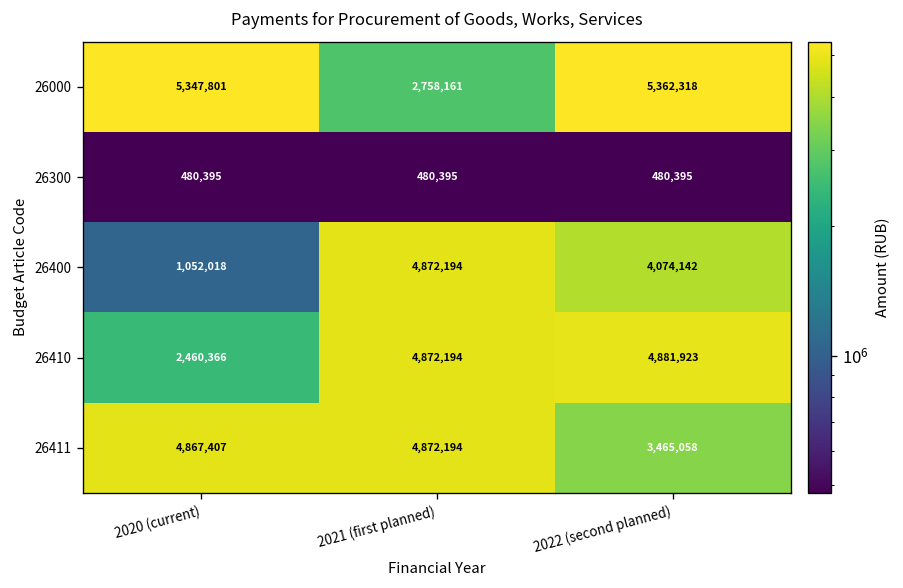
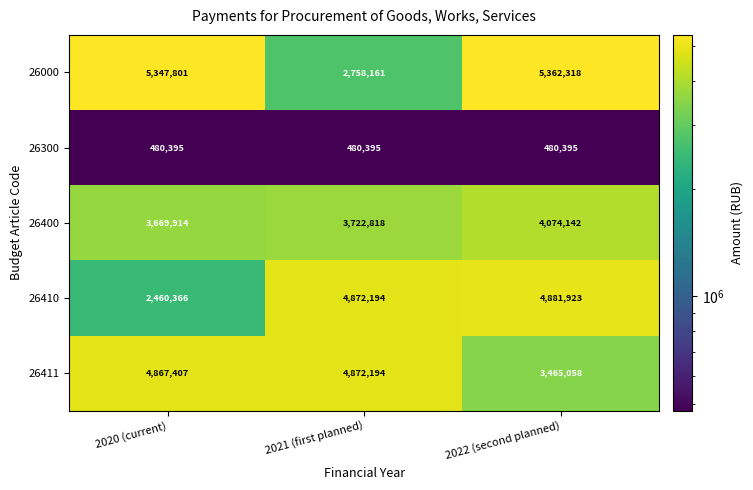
  {
    "26000": {
      "2020 (current)": "5,347,801",
      "2021 (first planned)": "2,758,161",
      "2022 (second planned)": "5,362,318"
    },
    "26300": {
      "2020 (current)": "480,395",
      "2021 (first planned)": "480,395",
      "2022 (second planned)": "480,395"
    },
    "26400": {
-     "2020 (current)": "1,052,018",
-     "2021 (first planned)": "4,872,194",
+     "2020 (current)": "3,669,914",
+     "2021 (first planned)": "3,722,818",
      "2022 (second planned)": "4,074,142"
    },
    "26410": {
      "2020 (current)": "2,460,366",
      "2021 (first planned)": "4,872,194",
      "2022 (second planned)": "4,881,923"
    },
    "26411": {
      "2020 (current)": "4,867,407",
      "2021 (first planned)": "4,872,194",
      "2022 (second planned)": "3,465,058"
    }
  }
